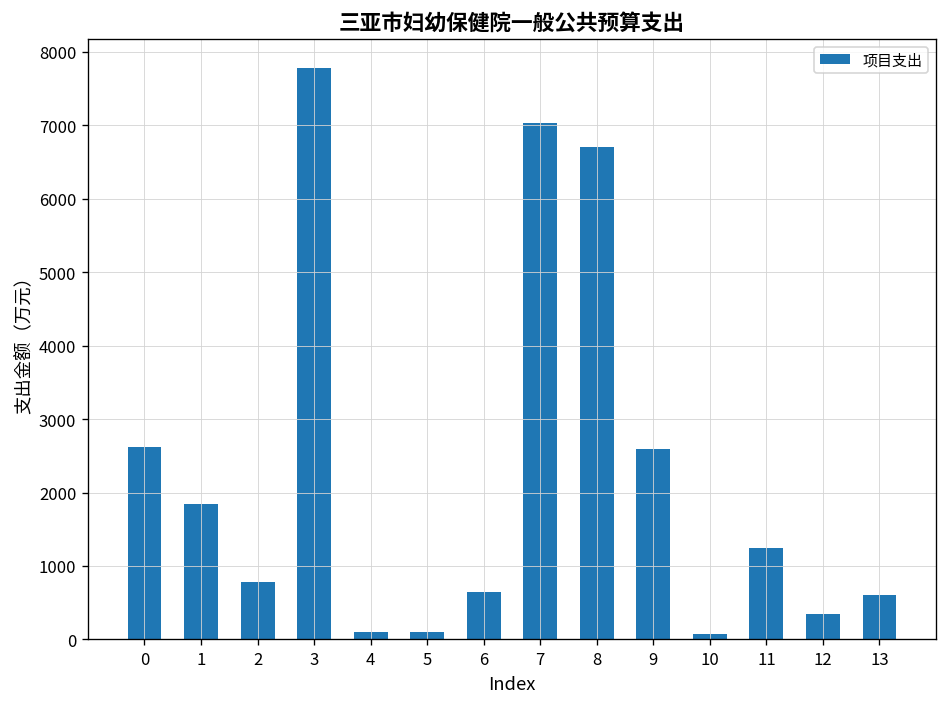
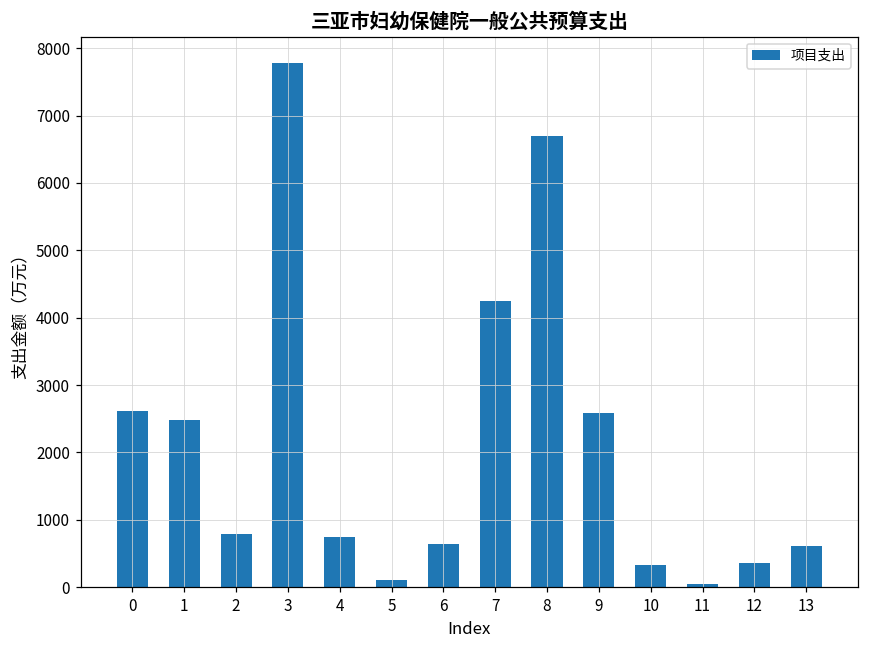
  {
    "0": 2600,
-   "1": 1800,
+   "1": 2500,
    "2": 800,
    "3": 7800,
-   "4": 100,
+   "4": 700,
    "5": 100,
    "6": 600,
-   "7": 7000,
+   "7": 4200,
    "8": 6700,
    "9": 2600,
-   "10": 100,
-   "11": 1200,
+   "10": 300,
+   "11": 0,
    "12": 400,
    "13": 600
  }
